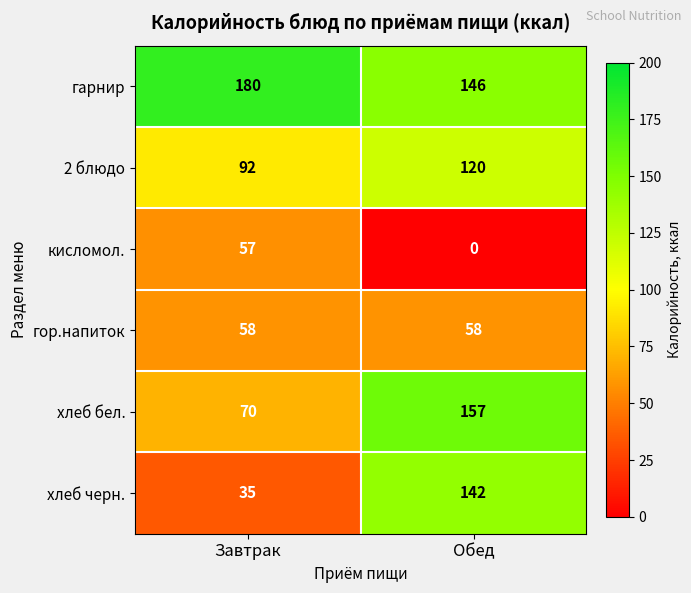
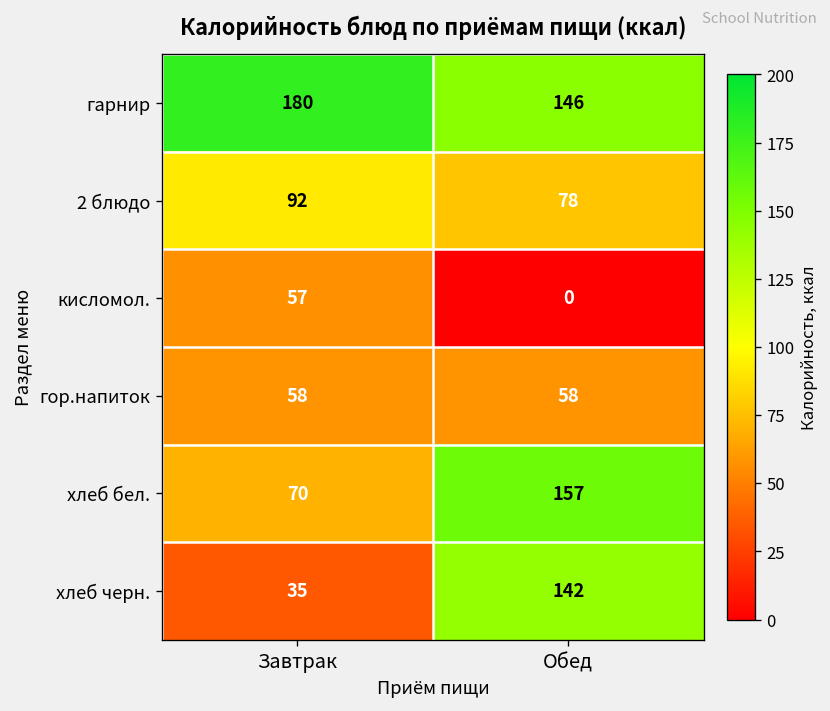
  {
    "гарнир": {
      "Завтрак": 180,
      "Обед": 146
    },
    "2 блюдо": {
      "Завтрак": 92,
-     "Обед": 120
+     "Обед": 78
    },
    "кисломол.": {
      "Завтрак": 57,
      "Обед": 0
    },
    "гор.напиток": {
      "Завтрак": 58,
      "Обед": 58
    },
    "хлеб бел.": {
      "Завтрак": 70,
      "Обед": 157
    },
    "хлеб черн.": {
      "Завтрак": 35,
      "Обед": 142
    }
  }
